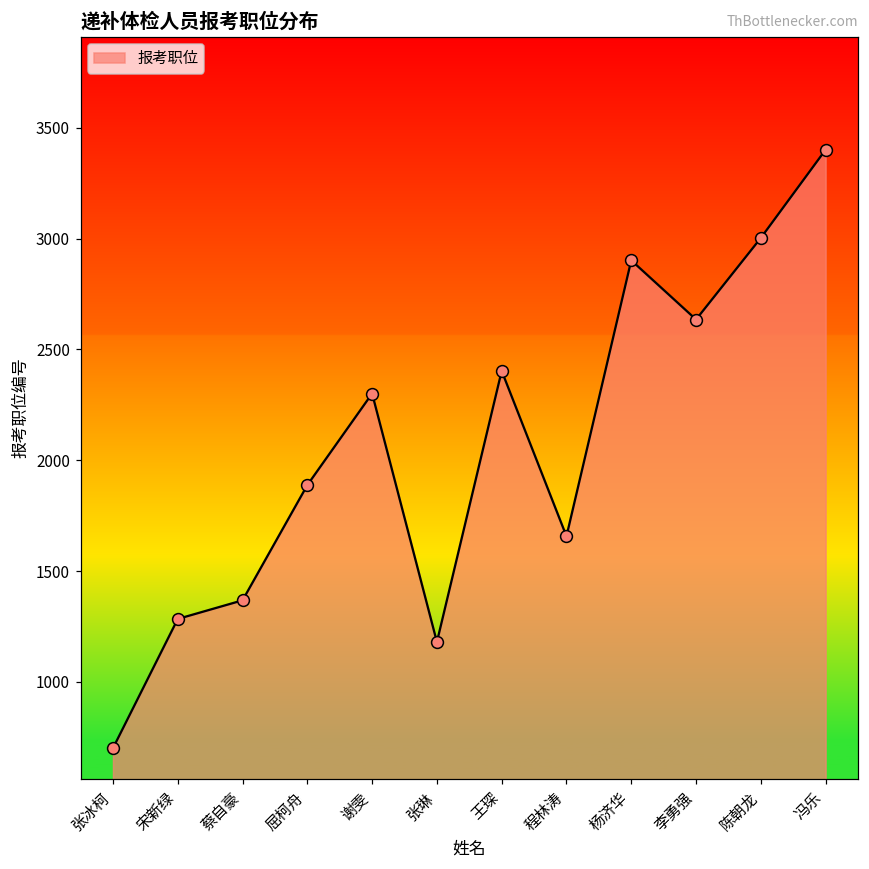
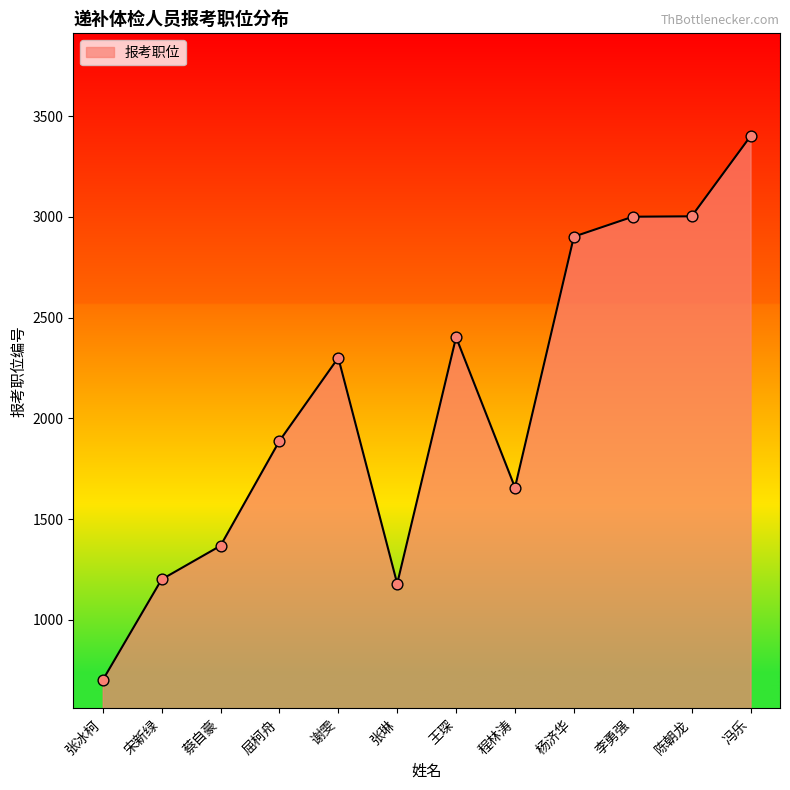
  {
    "张冰柯": 700,
-   "宋新绿": 1280,
+   "宋新绿": 1200,
    "蔡自豪": 1370,
    "屈柯舟": 1890,
    "谢雯": 2300,
    "张琳": 1180,
    "王琛": 2400,
    "程林涛": 1660,
    "杨济华": 2900,
-   "李勇强": 2640,
+   "李勇强": 3000,
    "陈朝龙": 3000,
    "冯乐": 3400
  }
